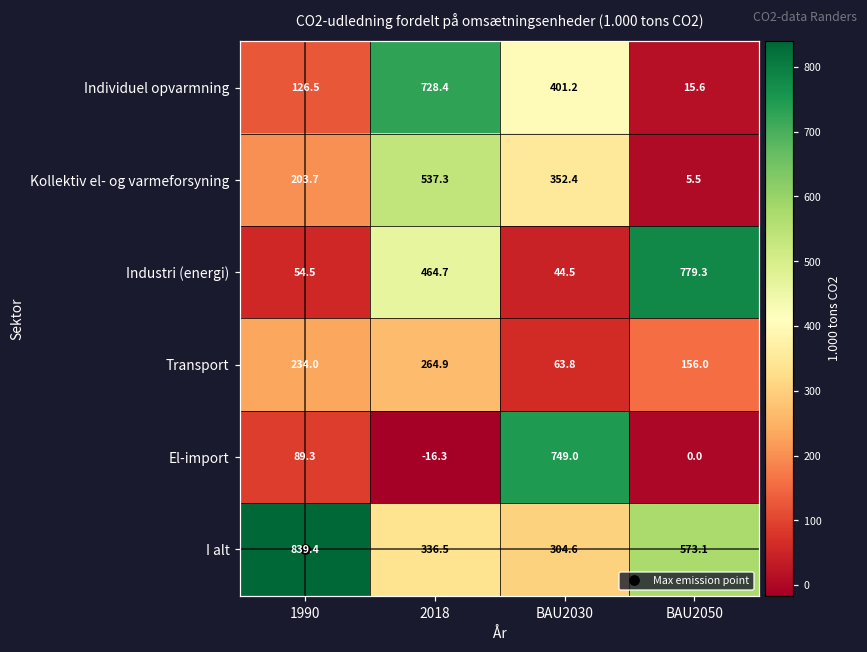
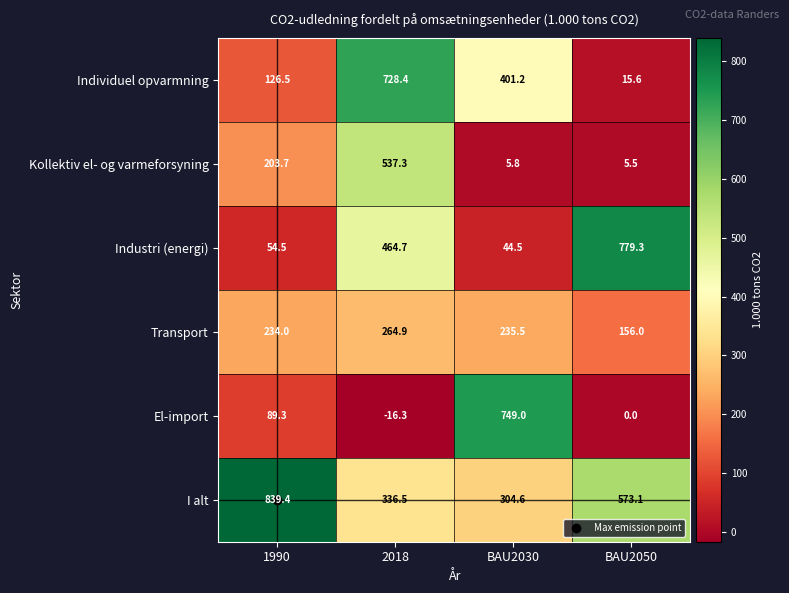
  {
    "Individuel opvarmning": {
      "1990": 126.5,
      "2018": 728.4,
      "BAU2030": 401.2,
      "BAU2050": 15.6
    },
    "Kollektiv el- og varmeforsyning": {
      "1990": 203.7,
      "2018": 537.3,
-     "BAU2030": 352.4,
+     "BAU2030": 5.8,
      "BAU2050": 5.5
    },
    "Industri (energi)": {
      "1990": 54.5,
      "2018": 464.7,
      "BAU2030": 44.5,
      "BAU2050": 779.3
    },
    "Transport": {
      "1990": 234.0,
      "2018": 264.9,
-     "BAU2030": 63.8,
+     "BAU2030": 235.5,
      "BAU2050": 156.0
    },
    "El-import": {
      "1990": 89.3,
      "2018": -16.3,
      "BAU2030": 749.0,
      "BAU2050": 0.0
    },
    "I alt": {
      "2018": 336.5,
      "BAU2030": 304.6,
      "BAU2050": 573.1
    }
  }
